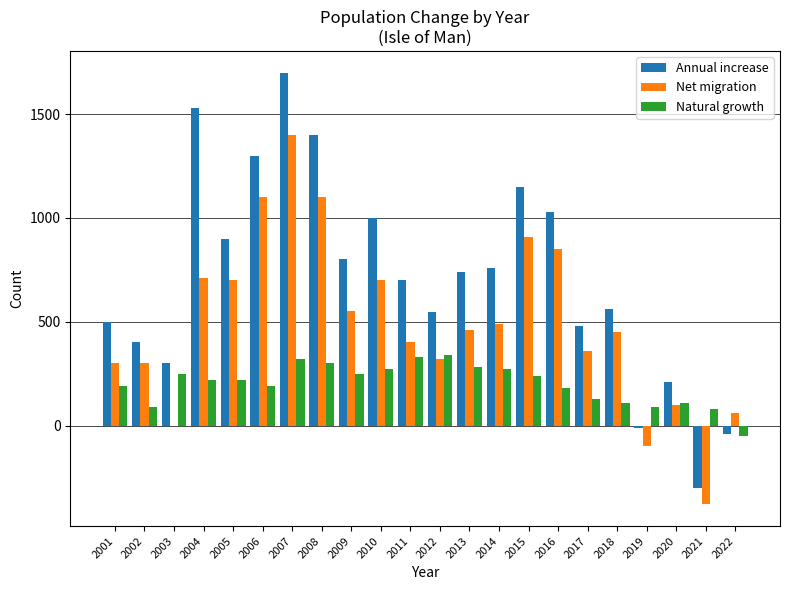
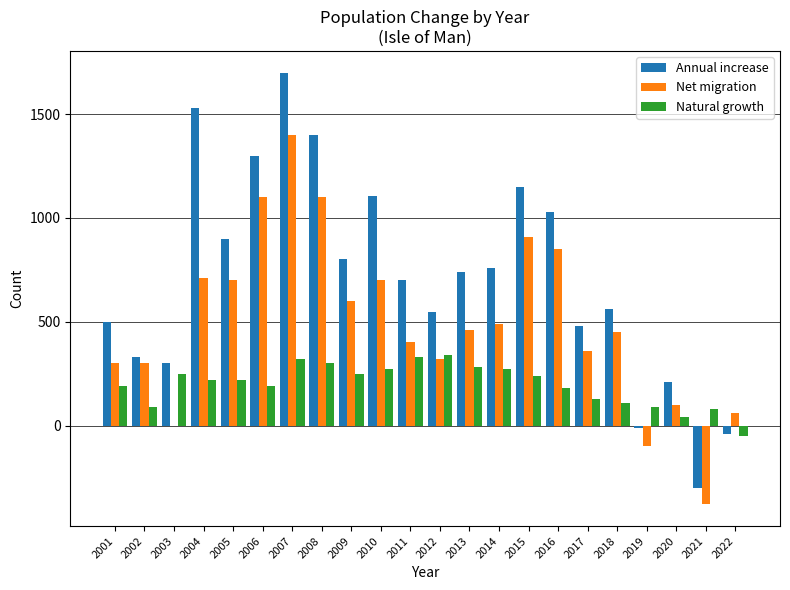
  {
    "Annual increase": {
      "2001": 500,
-     "2002": 400,
+     "2002": 330,
      "2003": 300,
      "2004": 1530,
      "2005": 900,
      "2006": 1300,
      "2007": 1700,
      "2008": 1400,
      "2009": 800,
-     "2010": 1000,
+     "2010": 1110,
      "2011": 700,
      "2012": 550,
      "2013": 740,
      "2014": 760,
      "2015": 1150,
      "2016": 1030,
      "2017": 480,
      "2018": 560,
      "2020": 210,
      "2021": -300,
      "2022": -40
    },
    "Net migration": {
      "2001": 300,
      "2002": 300,
      "2003": 0,
      "2004": 710,
      "2005": 700,
      "2006": 1100,
      "2007": 1400,
      "2008": 1100,
-     "2009": 550,
+     "2009": 600,
      "2010": 700,
      "2011": 400,
      "2012": 320,
      "2013": 460,
      "2014": 490,
      "2015": 910,
      "2016": 850,
      "2017": 360,
      "2018": 450,
      "2019": -100,
      "2020": 100,
      "2021": -380,
      "2022": 60
    },
    "Natural growth": {
      "2001": 190,
      "2002": 90,
      "2003": 250,
      "2004": 220,
      "2005": 220,
      "2006": 190,
      "2007": 320,
      "2008": 300,
      "2009": 250,
      "2010": 270,
      "2011": 330,
      "2012": 340,
      "2013": 280,
      "2014": 270,
      "2015": 240,
      "2016": 180,
      "2017": 130,
      "2018": 110,
      "2019": 90,
-     "2020": 110,
+     "2020": 40,
      "2021": 80,
      "2022": -50
    }
  }
